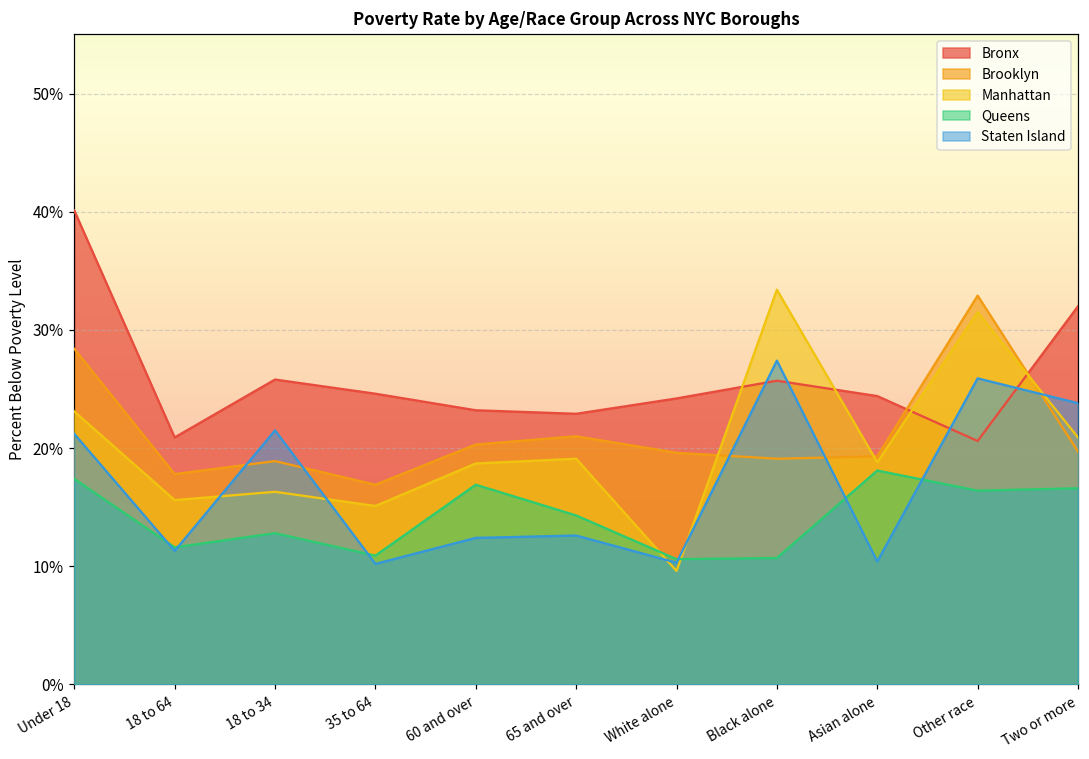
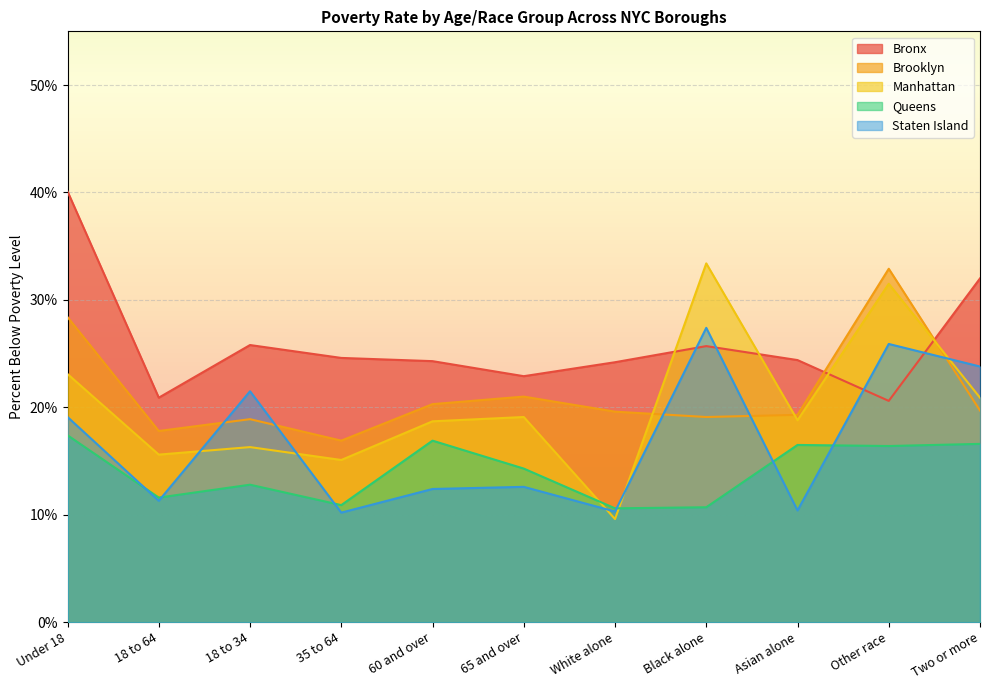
  {
    "Bronx": {
      "Under 18": "40.1%",
      "18 to 64": "20.9%",
      "18 to 34": "25.8%",
      "35 to 64": "24.6%",
-     "60 and over": "23.2%",
+     "60 and over": "24.3%",
      "65 and over": "22.9%",
      "White alone": "24.2%",
      "Black alone": "25.7%",
      "Asian alone": "24.4%",
      "Other race": "20.6%",
      "Two or more": "32.0%"
    },
    "Queens": {
      "Under 18": "17.4%",
      "18 to 64": "11.6%",
      "18 to 34": "12.8%",
      "35 to 64": "10.9%",
      "60 and over": "16.9%",
      "65 and over": "14.3%",
      "White alone": "10.6%",
      "Black alone": "10.7%",
-     "Asian alone": "18.1%",
+     "Asian alone": "16.5%",
      "Other race": "16.4%",
      "Two or more": "16.6%"
    },
    "Staten Island": {
-     "Under 18": "21.2%",
+     "Under 18": "19.1%",
      "18 to 64": "11.3%",
      "18 to 34": "21.5%",
      "35 to 64": "10.2%",
      "60 and over": "12.4%",
      "65 and over": "12.6%",
      "White alone": "10.3%",
      "Black alone": "27.4%",
      "Asian alone": "10.4%",
      "Other race": "25.9%",
      "Two or more": "23.8%"
    }
  }
